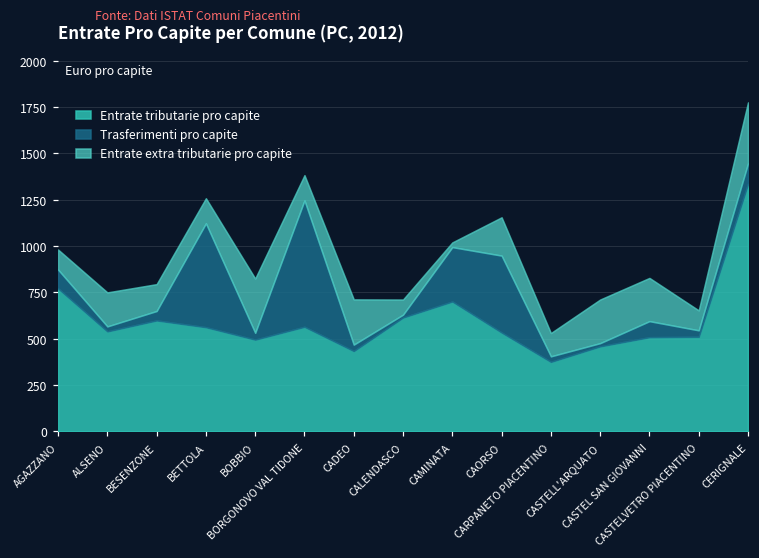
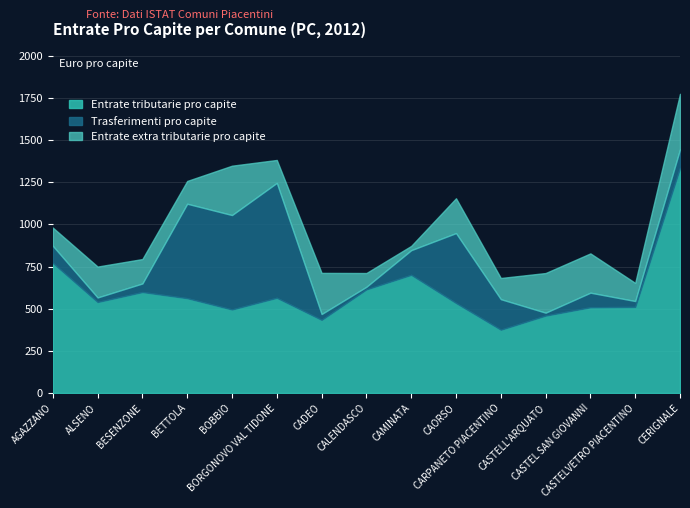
  {
    "Trasferimenti pro capite": {
      "AGAZZANO": 100,
      "ALSENO": 30,
      "BESENZONE": 50,
      "BETTOLA": 560,
-     "BOBBIO": 40,
+     "BOBBIO": 560,
      "BORGONOVO VAL TIDONE": 680,
      "CADEO": 30,
      "CALENDASCO": 20,
-     "CAMINATA": 290,
+     "CAMINATA": 150,
      "CAORSO": 410,
-     "CARPANETO PIACENTINO": 30,
+     "CARPANETO PIACENTINO": 180,
      "CASTELL'ARQUATO": 20,
      "CASTEL SAN GIOVANNI": 90,
      "CASTELVETRO PIACENTINO": 30,
      "CERIGNALE": 110
    }
  }
